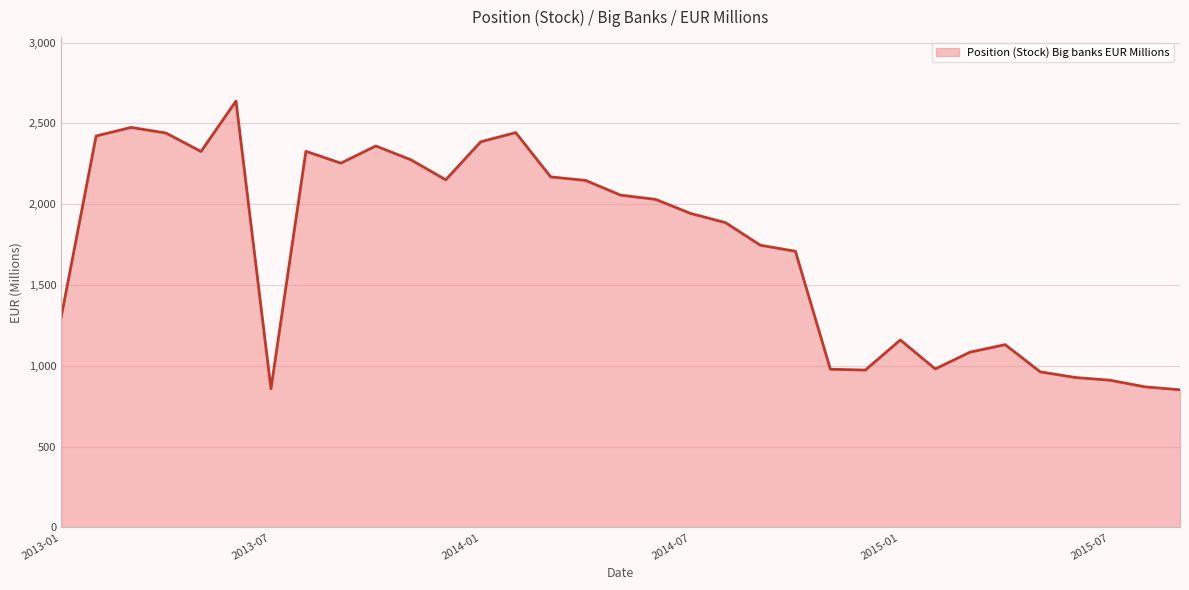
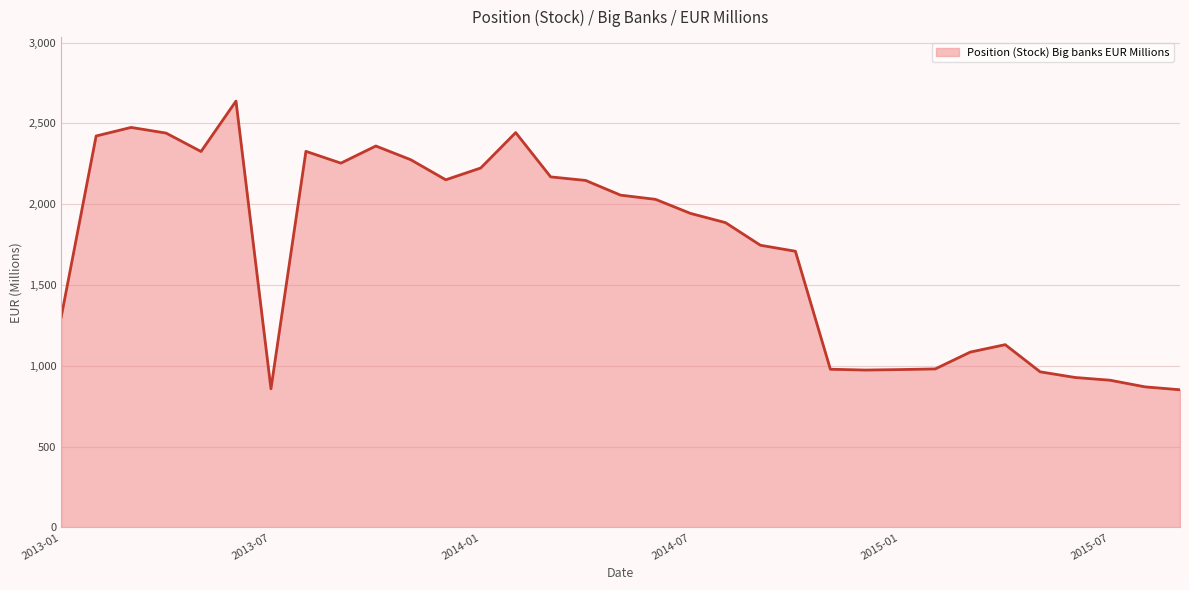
  {
    "2013-01": "1,300",
    "2013-07": "860",
-   "2014-01": "2,390",
+   "2014-01": "2,220",
    "2014-07": "1,940",
-   "2015-01": "1,160",
+   "2015-01": "980",
    "2015-07": "910"
  }
